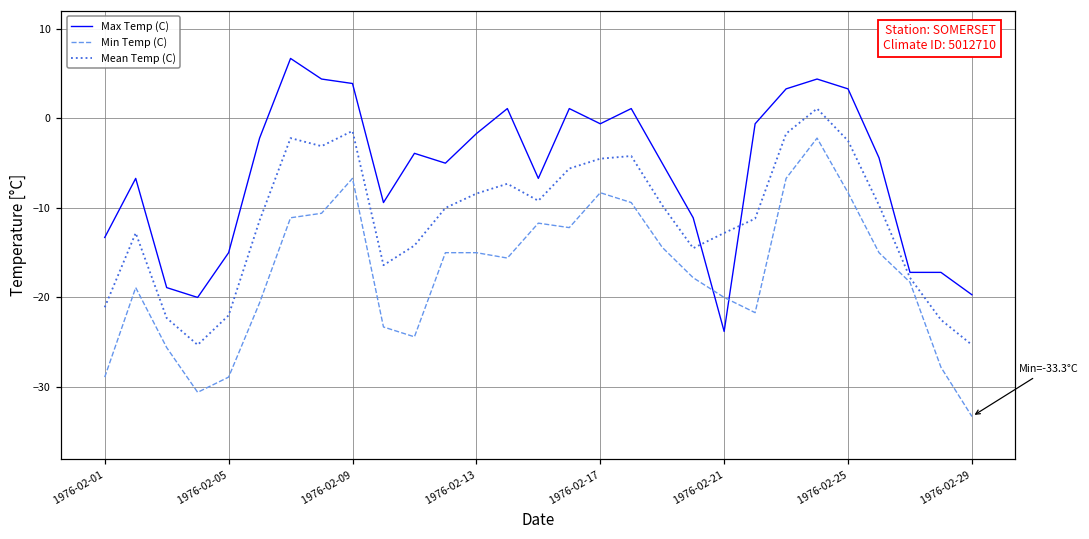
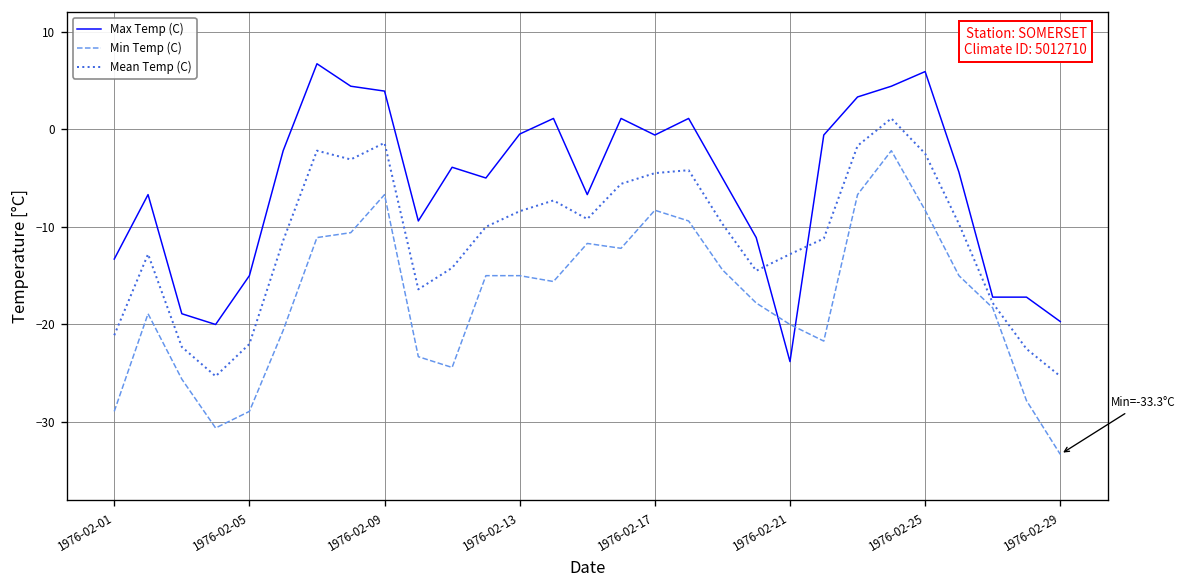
  {
    "Max Temp (C)": {
      "1976-02-01": -13,
      "1976-02-05": -15,
      "1976-02-09": 4,
-     "1976-02-13": -2,
+     "1976-02-13": -1,
      "1976-02-17": -1,
      "1976-02-21": -24,
-     "1976-02-25": 3,
+     "1976-02-25": 6,
      "1976-02-29": -20
    }
  }
